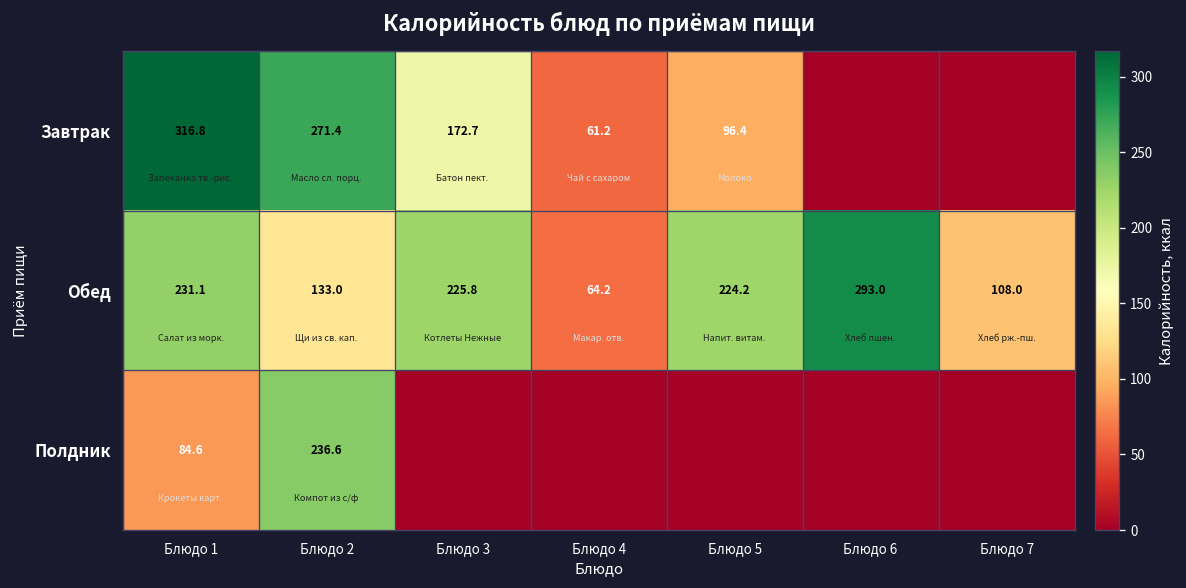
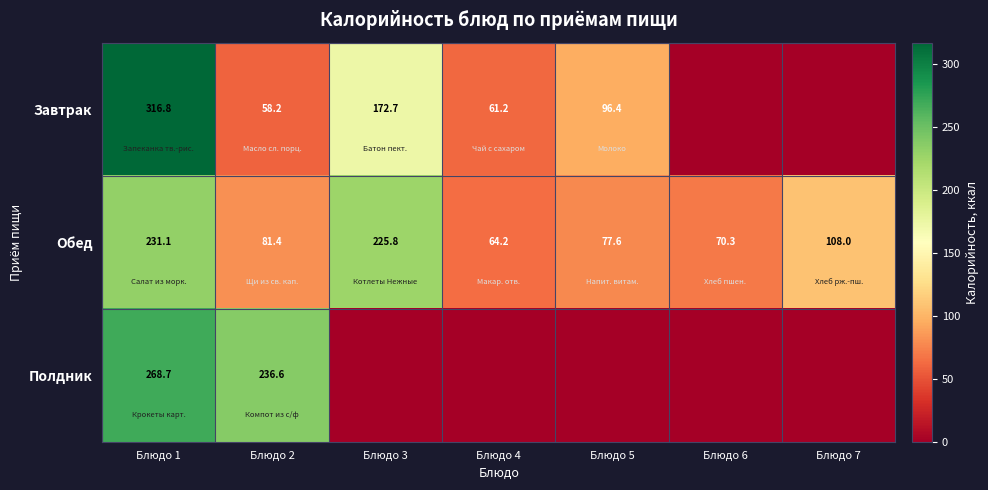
  {
    "Завтрак": {
-     "Блюдо 2": 271.4
+     "Блюдо 2": 58.2
    },
    "Обед": {
-     "Блюдо 2": 133.0,
-     "Блюдо 5": 224.2,
-     "Блюдо 6": 293.0
+     "Блюдо 2": 81.4,
+     "Блюдо 5": 77.6,
+     "Блюдо 6": 70.3
    },
    "Полдник": {
-     "Блюдо 1": 84.6
+     "Блюдо 1": 268.7
    }
  }
